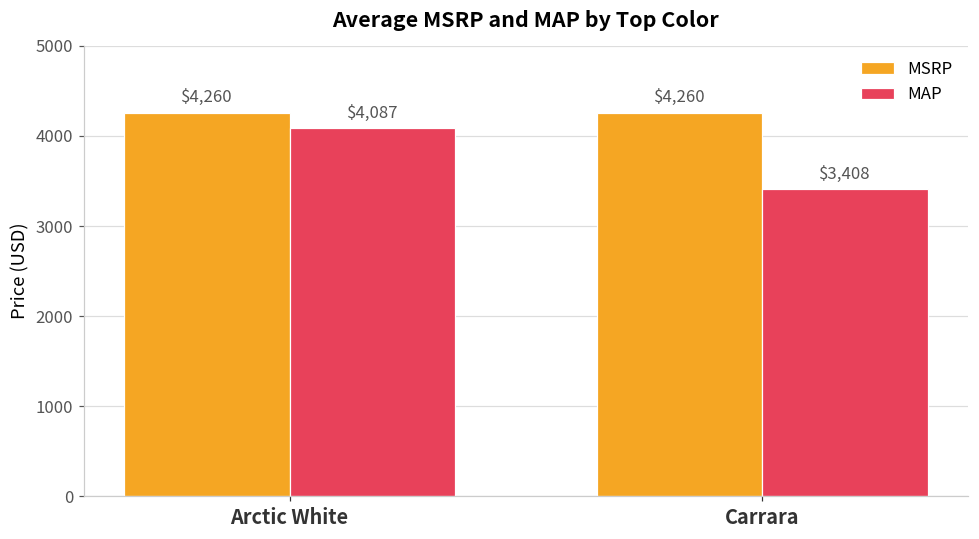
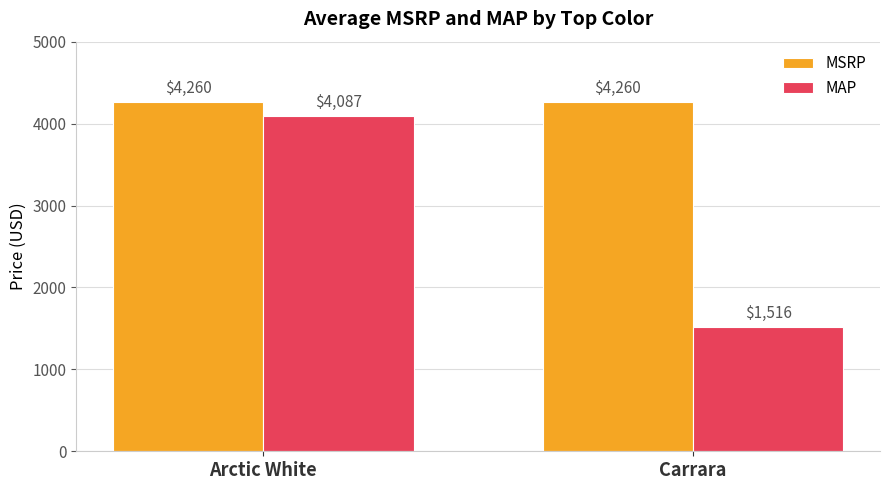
  {
    "MSRP": {
      "Arctic White": "$4,260",
      "Carrara": "$4,260"
    },
    "MAP": {
      "Arctic White": "$4,087",
-     "Carrara": "$3,408"
+     "Carrara": "$1,516"
    }
  }
